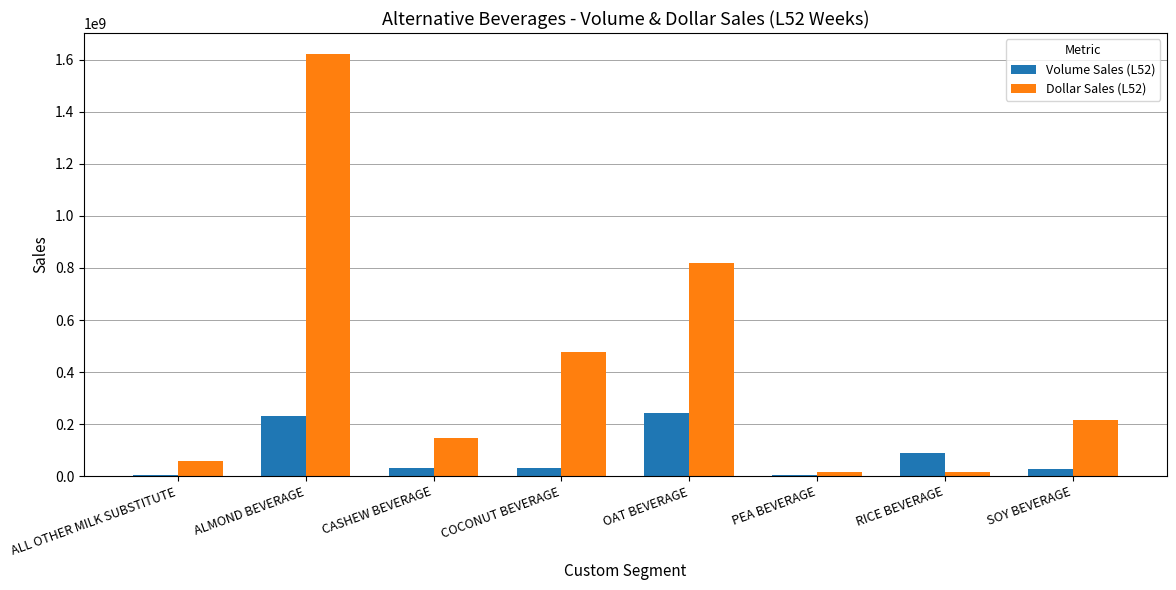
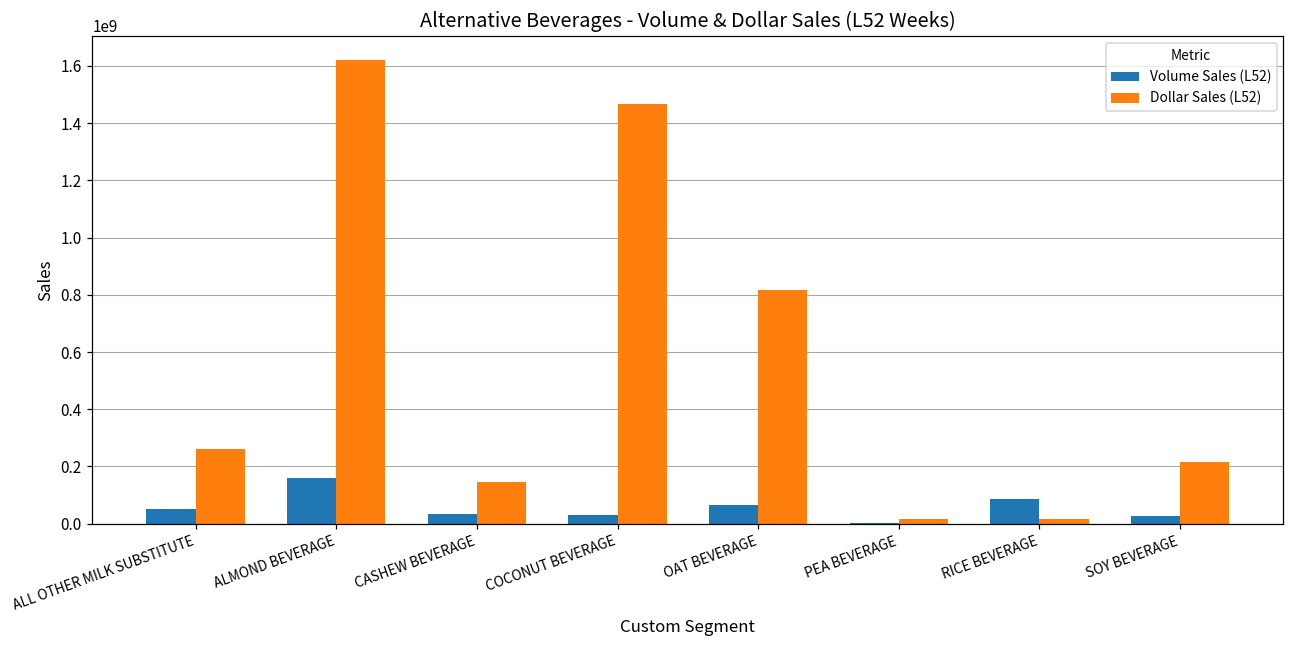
  {
    "Volume Sales (L52)": {
-     "ALL OTHER MILK SUBSTITUTE": 0,
-     "ALMOND BEVERAGE": 230000000,
+     "ALL OTHER MILK SUBSTITUTE": 50000000,
+     "ALMOND BEVERAGE": 160000000,
      "CASHEW BEVERAGE": 30000000,
      "COCONUT BEVERAGE": 30000000,
-     "OAT BEVERAGE": 240000000,
+     "OAT BEVERAGE": 70000000,
      "RICE BEVERAGE": 90000000,
      "SOY BEVERAGE": 30000000
    },
    "Dollar Sales (L52)": {
-     "ALL OTHER MILK SUBSTITUTE": 60000000,
+     "ALL OTHER MILK SUBSTITUTE": 260000000,
      "ALMOND BEVERAGE": 1620000000,
      "CASHEW BEVERAGE": 150000000,
-     "COCONUT BEVERAGE": 480000000,
+     "COCONUT BEVERAGE": 1470000000,
      "OAT BEVERAGE": 820000000,
      "PEA BEVERAGE": 20000000,
      "RICE BEVERAGE": 20000000,
      "SOY BEVERAGE": 220000000
    }
  }
